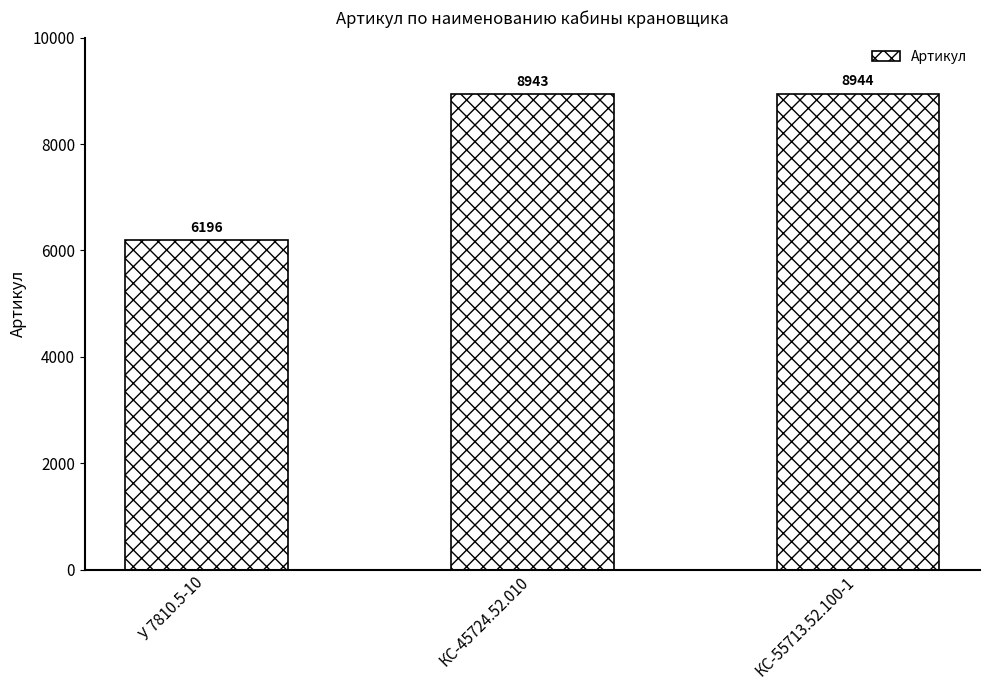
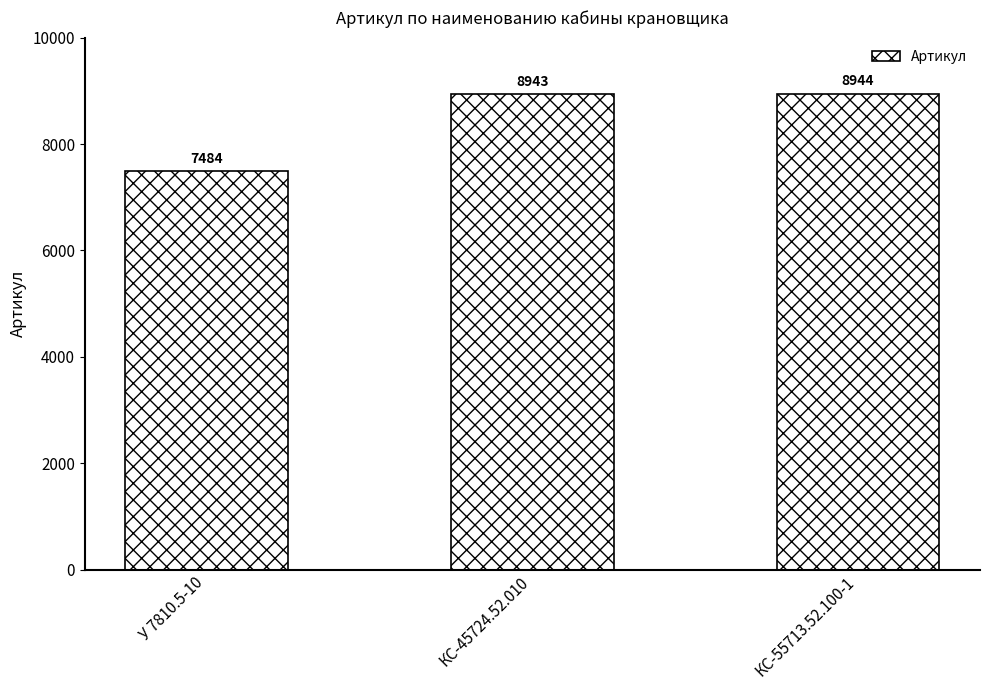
  {
-   "У 7810.5-10": 6196,
+   "У 7810.5-10": 7484,
    "КС-45724.52.010": 8943,
    "КС-55713.52.100-1": 8944
  }
